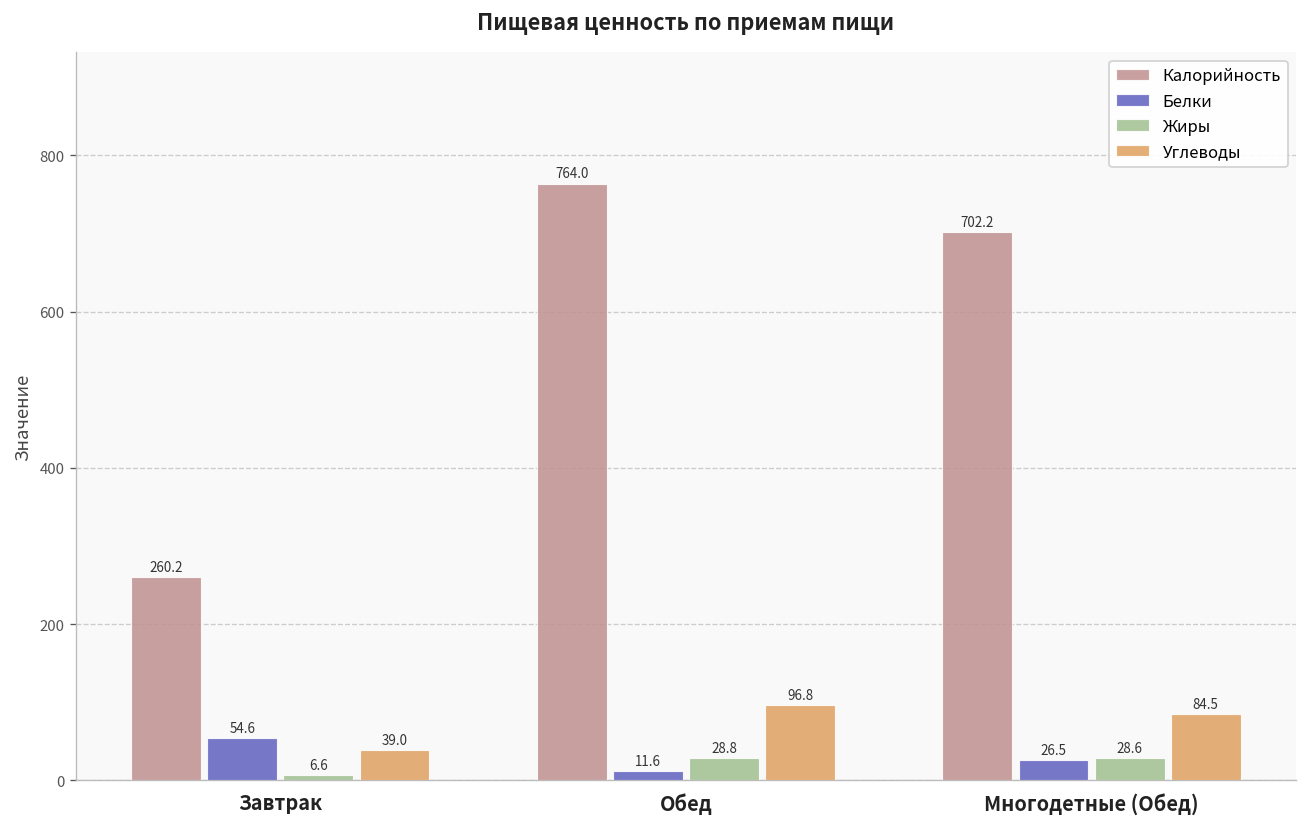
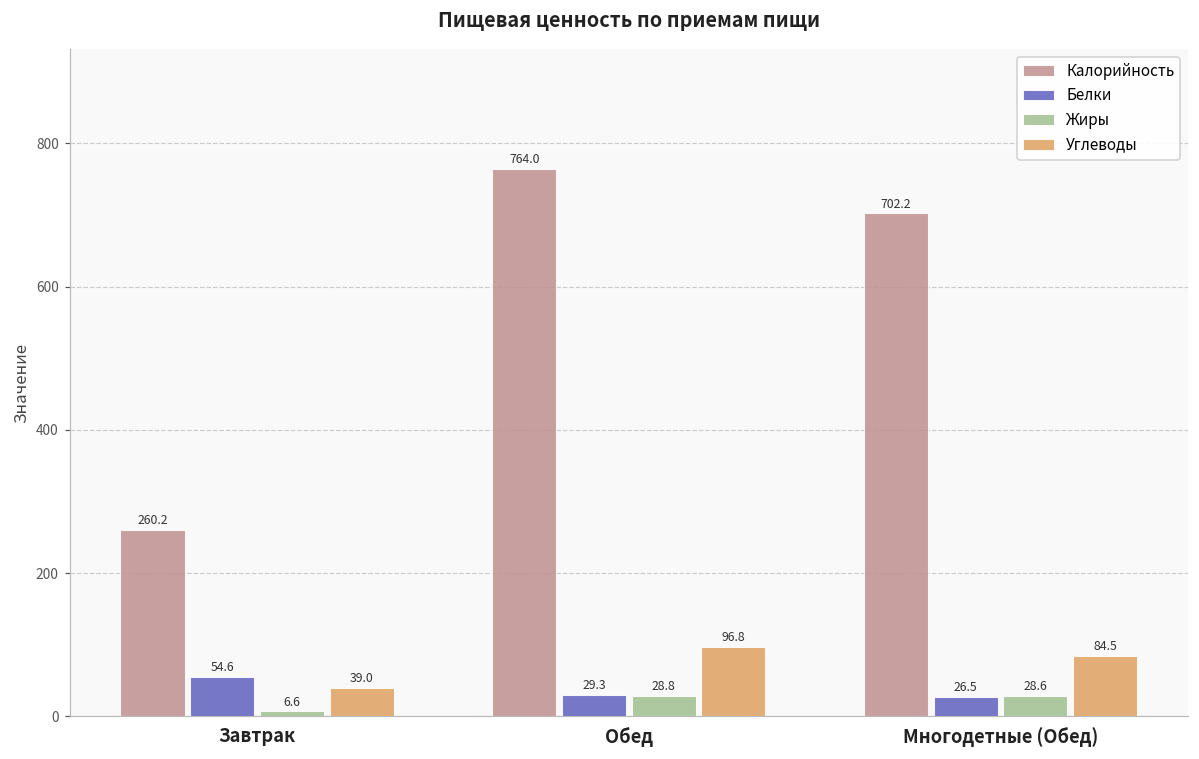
  {
    "Белки": {
      "Завтрак": 54.6,
-     "Обед": 11.6,
+     "Обед": 29.3,
      "Многодетные (Обед)": 26.5
    }
  }
